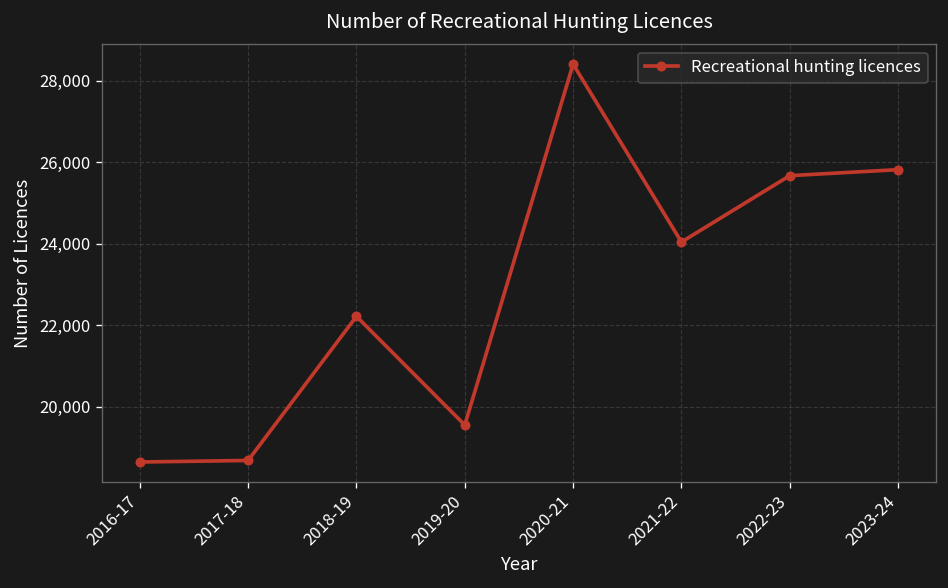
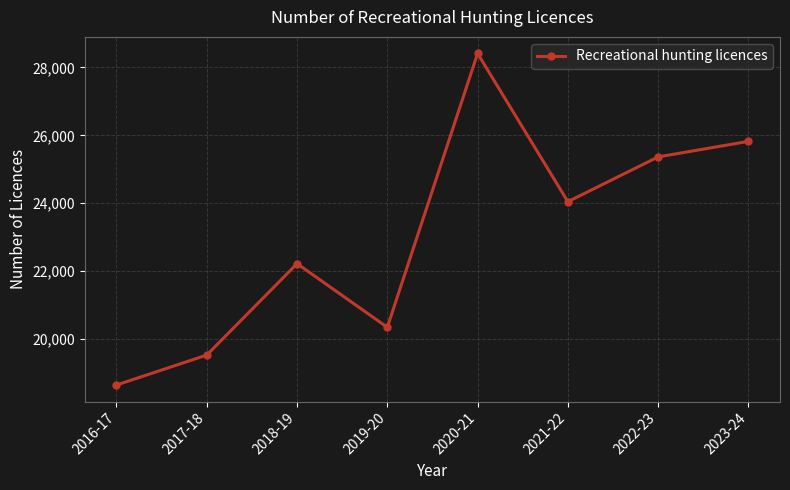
  {
    "2016-17": "18,600",
-   "2017-18": "18,700",
+   "2017-18": "19,500",
    "2018-19": "22,200",
-   "2019-20": "19,600",
+   "2019-20": "20,300",
    "2020-21": "28,400",
    "2021-22": "24,000",
-   "2022-23": "25,700",
+   "2022-23": "25,400",
    "2023-24": "25,800"
  }
